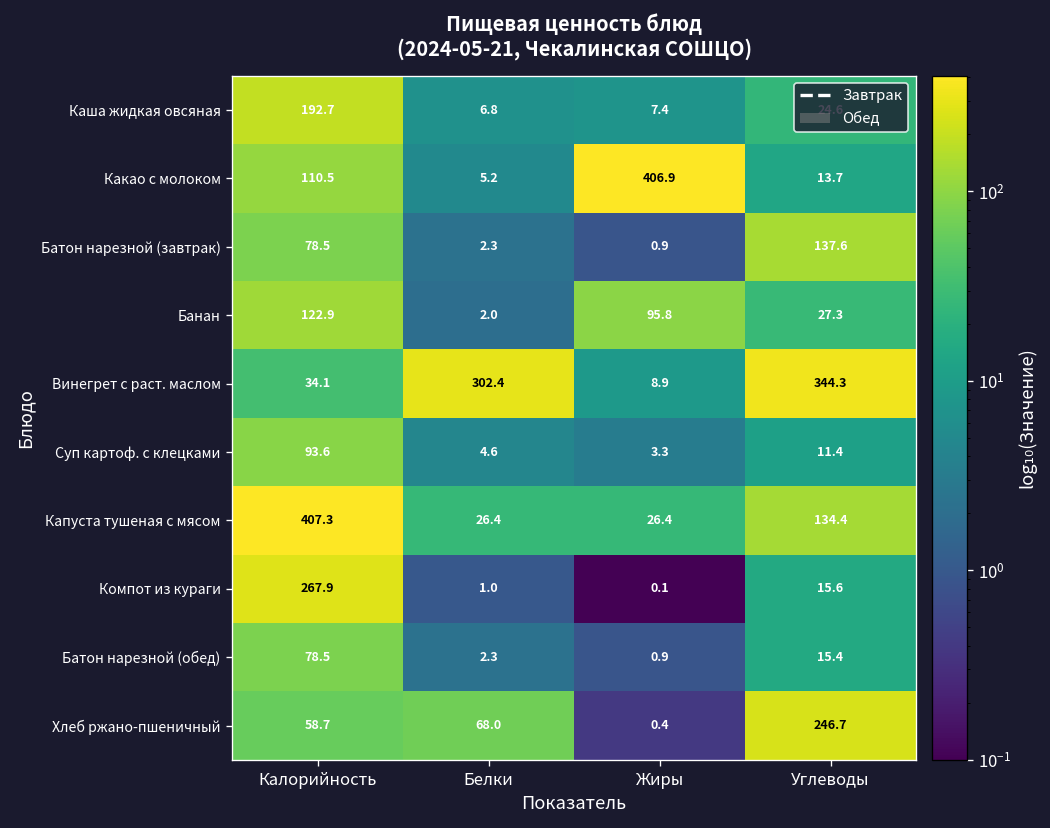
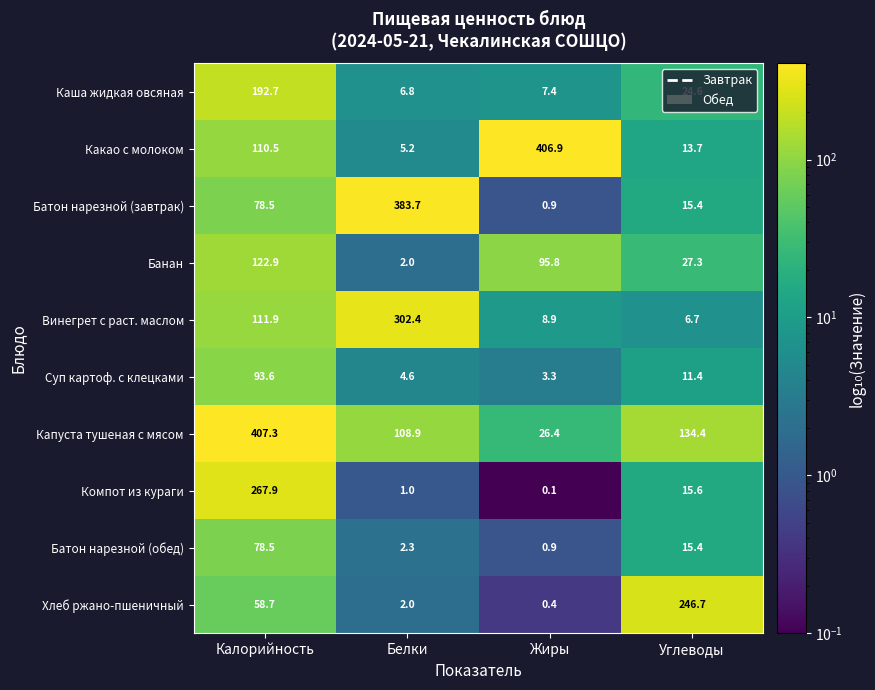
  {
    "Каша жидкая овсяная": {
      "Калорийность": 192.7,
      "Белки": 6.8,
      "Жиры": 7.4
    },
    "Какао с молоком": {
      "Калорийность": 110.5,
      "Белки": 5.2,
      "Жиры": 406.9,
      "Углеводы": 13.7
    },
    "Батон нарезной (завтрак)": {
      "Калорийность": 78.5,
-     "Белки": 2.3,
+     "Белки": 383.7,
      "Жиры": 0.9,
-     "Углеводы": 137.6
+     "Углеводы": 15.4
    },
    "Банан": {
      "Калорийность": 122.9,
      "Белки": 2.0,
      "Жиры": 95.8,
      "Углеводы": 27.3
    },
    "Винегрет с раст. маслом": {
-     "Калорийность": 34.1,
+     "Калорийность": 111.9,
      "Белки": 302.4,
      "Жиры": 8.9,
-     "Углеводы": 344.3
+     "Углеводы": 6.7
    },
    "Суп картоф. с клецками": {
      "Калорийность": 93.6,
      "Белки": 4.6,
      "Жиры": 3.3,
      "Углеводы": 11.4
    },
    "Капуста тушеная с мясом": {
      "Калорийность": 407.3,
-     "Белки": 26.4,
+     "Белки": 108.9,
      "Жиры": 26.4,
      "Углеводы": 134.4
    },
    "Компот из кураги": {
      "Калорийность": 267.9,
      "Белки": 1.0,
      "Жиры": 0.1,
      "Углеводы": 15.6
    },
    "Батон нарезной (обед)": {
      "Калорийность": 78.5,
      "Белки": 2.3,
      "Жиры": 0.9,
      "Углеводы": 15.4
    },
    "Хлеб ржано-пшеничный": {
      "Калорийность": 58.7,
-     "Белки": 68.0,
+     "Белки": 2.0,
      "Жиры": 0.4,
      "Углеводы": 246.7
    }
  }
